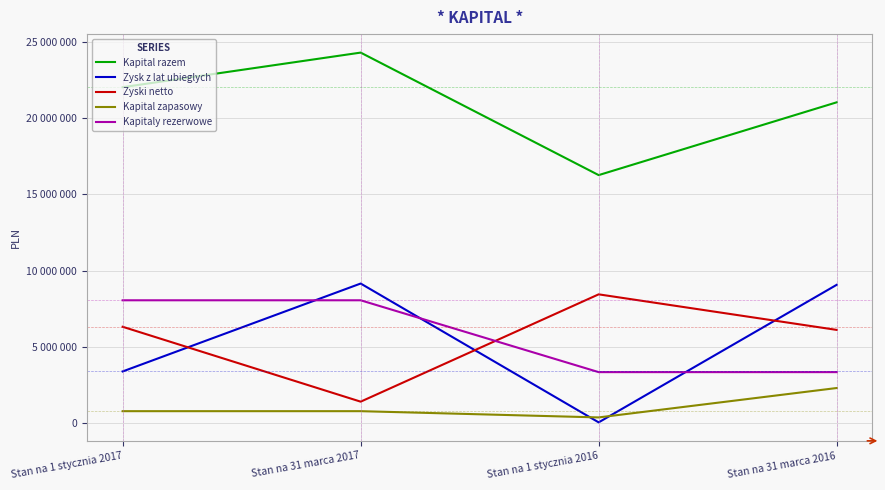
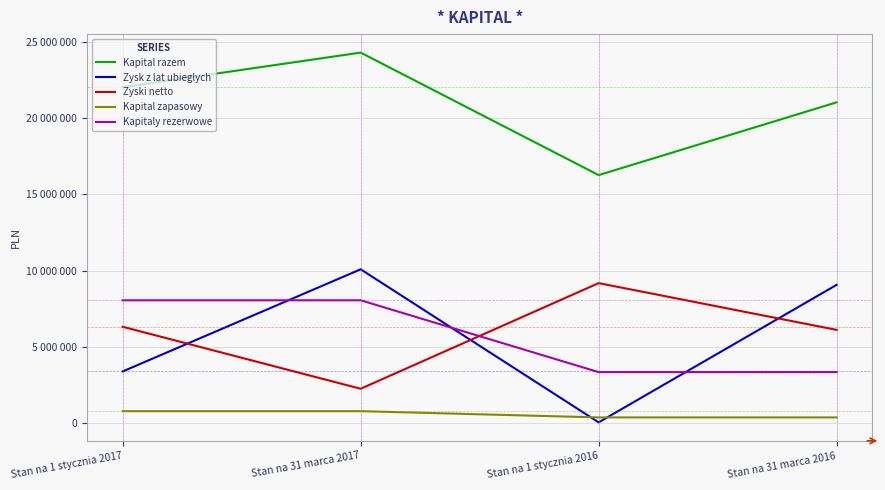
  {
    "Kapital razem": {
      "Stan na 31 marca 2017": 24300000,
      "Stan na 1 stycznia 2016": 16300000,
      "Stan na 31 marca 2016": 21000000
    },
    "Zysk z lat ubieglych": {
      "Stan na 1 stycznia 2017": 3400000,
-     "Stan na 31 marca 2017": 9200000,
+     "Stan na 31 marca 2017": 10100000,
      "Stan na 1 stycznia 2016": 100000,
      "Stan na 31 marca 2016": 9100000
    },
    "Zyski netto": {
      "Stan na 1 stycznia 2017": 6300000,
-     "Stan na 31 marca 2017": 1400000,
-     "Stan na 1 stycznia 2016": 8400000,
+     "Stan na 31 marca 2017": 2300000,
+     "Stan na 1 stycznia 2016": 9200000,
      "Stan na 31 marca 2016": 6100000
    },
    "Kapital zapasowy": {
      "Stan na 1 stycznia 2017": 800000,
      "Stan na 31 marca 2017": 800000,
      "Stan na 1 stycznia 2016": 400000,
-     "Stan na 31 marca 2016": 2300000
+     "Stan na 31 marca 2016": 400000
    },
    "Kapitaly rezerwowe": {
      "Stan na 1 stycznia 2017": 8100000,
      "Stan na 31 marca 2017": 8100000,
      "Stan na 1 stycznia 2016": 3400000,
      "Stan na 31 marca 2016": 3400000
    }
  }
